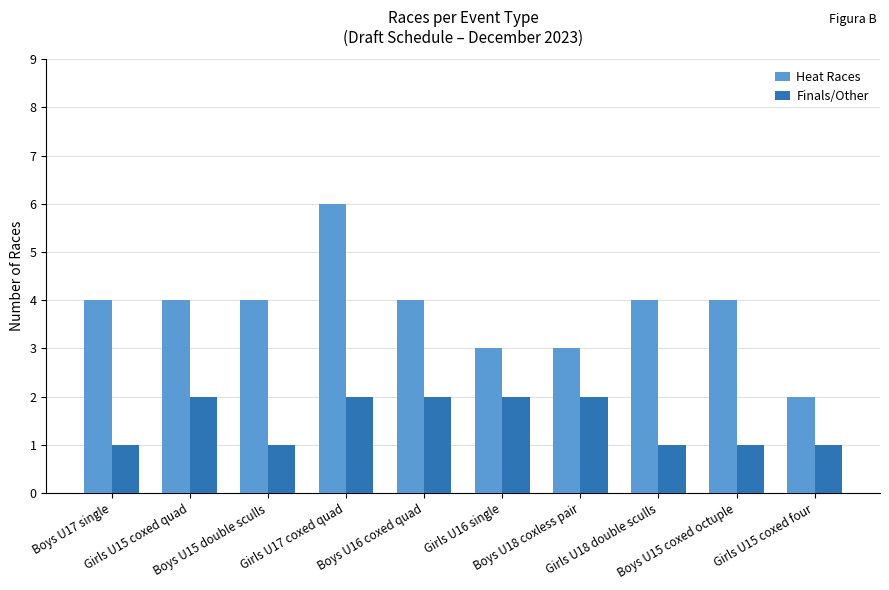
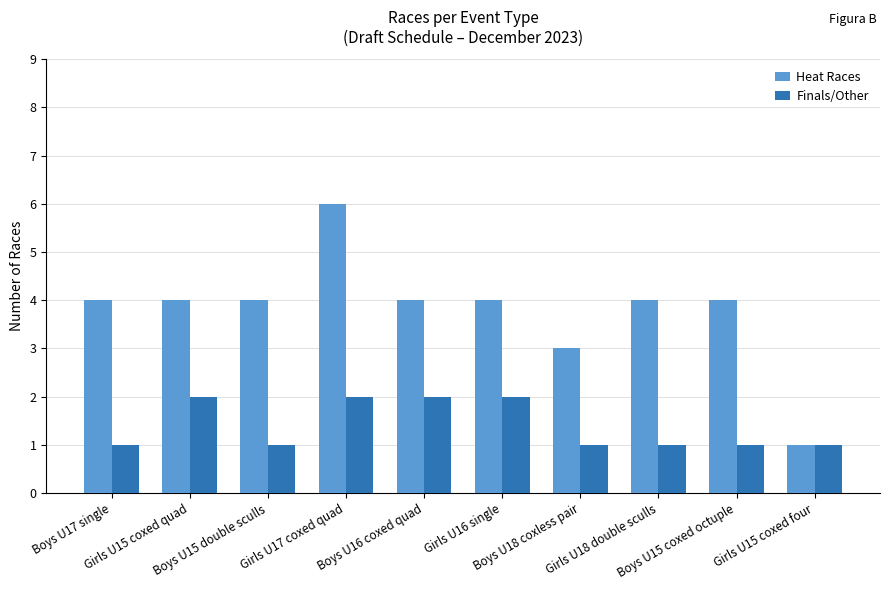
  {
    "Heat Races": {
      "Boys U17 single": 4,
      "Girls U15 coxed quad": 4,
      "Boys U15 double sculls": 4,
      "Girls U17 coxed quad": 6,
      "Boys U16 coxed quad": 4,
-     "Girls U16 single": 3,
+     "Girls U16 single": 4,
      "Boys U18 coxless pair": 3,
      "Girls U18 double sculls": 4,
      "Boys U15 coxed octuple": 4,
-     "Girls U15 coxed four": 2
+     "Girls U15 coxed four": 1
    },
    "Finals/Other": {
      "Boys U17 single": 1,
      "Girls U15 coxed quad": 2,
      "Boys U15 double sculls": 1,
      "Girls U17 coxed quad": 2,
      "Boys U16 coxed quad": 2,
      "Girls U16 single": 2,
-     "Boys U18 coxless pair": 2,
+     "Boys U18 coxless pair": 1,
      "Girls U18 double sculls": 1,
      "Boys U15 coxed octuple": 1,
      "Girls U15 coxed four": 1
    }
  }
